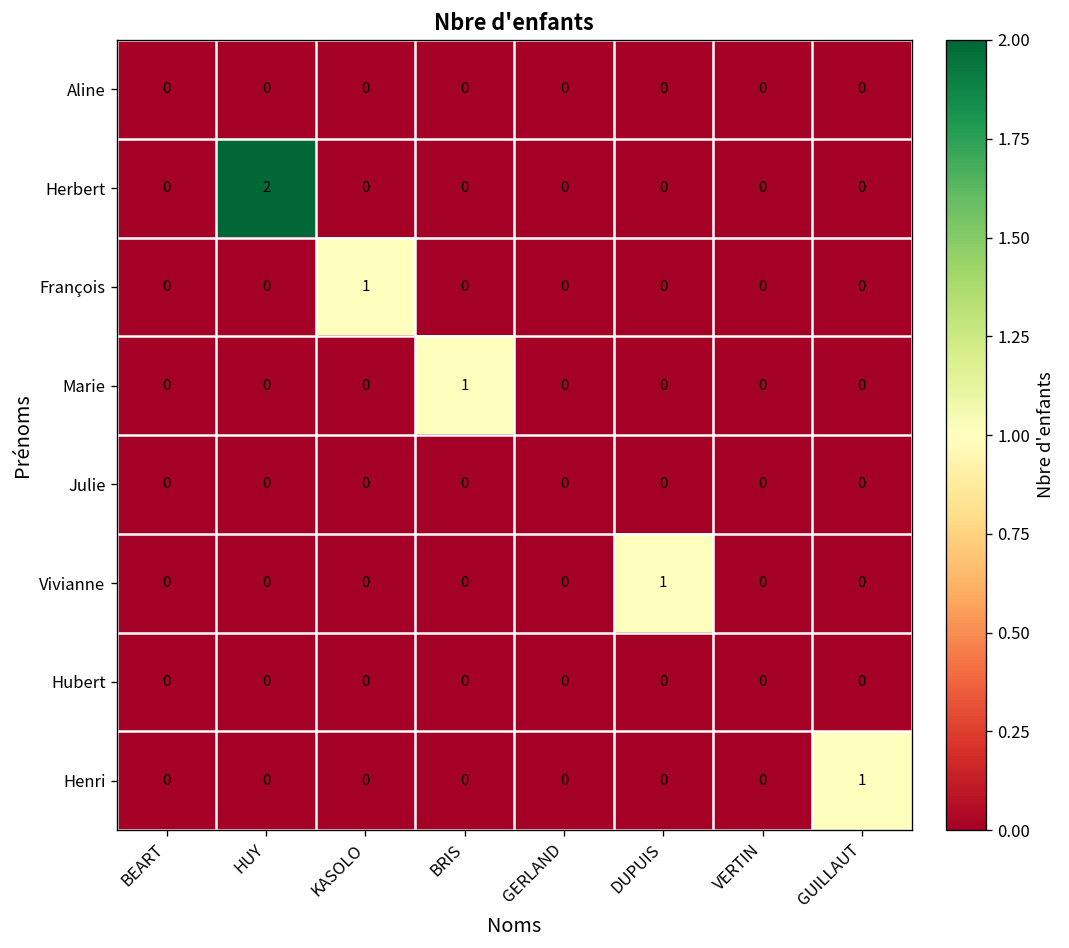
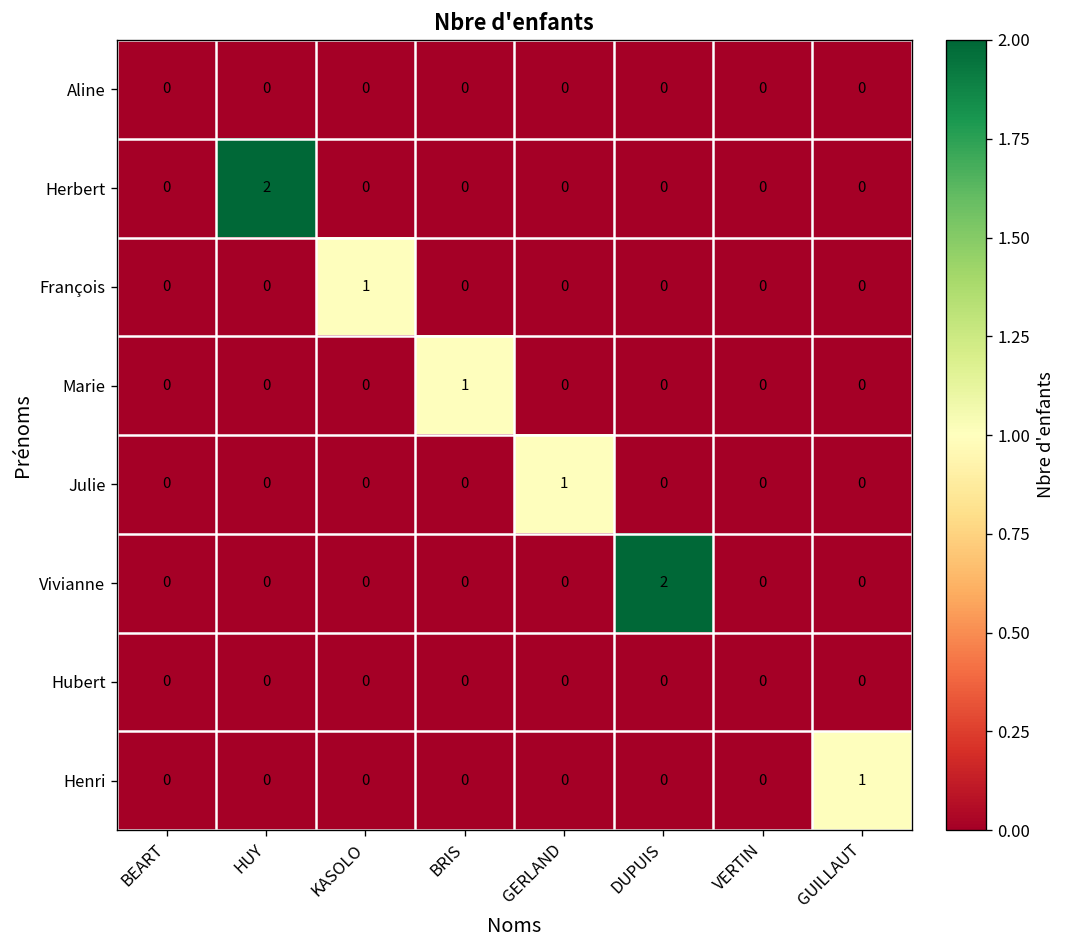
  {
    "Aline": {
      "BEART": 0,
      "HUY": 0,
      "KASOLO": 0,
      "BRIS": 0,
      "GERLAND": 0,
      "DUPUIS": 0,
      "VERTIN": 0,
      "GUILLAUT": 0
    },
    "Herbert": {
      "BEART": 0,
      "HUY": 2,
      "KASOLO": 0,
      "BRIS": 0,
      "GERLAND": 0,
      "DUPUIS": 0,
      "VERTIN": 0,
      "GUILLAUT": 0
    },
    "François": {
      "BEART": 0,
      "HUY": 0,
      "KASOLO": 1,
      "BRIS": 0,
      "GERLAND": 0,
      "DUPUIS": 0,
      "VERTIN": 0,
      "GUILLAUT": 0
    },
    "Marie": {
      "BEART": 0,
      "HUY": 0,
      "KASOLO": 0,
      "BRIS": 1,
      "GERLAND": 0,
      "DUPUIS": 0,
      "VERTIN": 0,
      "GUILLAUT": 0
    },
    "Julie": {
      "BEART": 0,
      "HUY": 0,
      "KASOLO": 0,
      "BRIS": 0,
-     "GERLAND": 0,
+     "GERLAND": 1,
      "DUPUIS": 0,
      "VERTIN": 0,
      "GUILLAUT": 0
    },
    "Vivianne": {
      "BEART": 0,
      "HUY": 0,
      "KASOLO": 0,
      "BRIS": 0,
      "GERLAND": 0,
-     "DUPUIS": 1,
+     "DUPUIS": 2,
      "VERTIN": 0,
      "GUILLAUT": 0
    },
    "Hubert": {
      "BEART": 0,
      "HUY": 0,
      "KASOLO": 0,
      "BRIS": 0,
      "GERLAND": 0,
      "DUPUIS": 0,
      "VERTIN": 0,
      "GUILLAUT": 0
    },
    "Henri": {
      "BEART": 0,
      "HUY": 0,
      "KASOLO": 0,
      "BRIS": 0,
      "GERLAND": 0,
      "DUPUIS": 0,
      "VERTIN": 0,
      "GUILLAUT": 1
    }
  }
